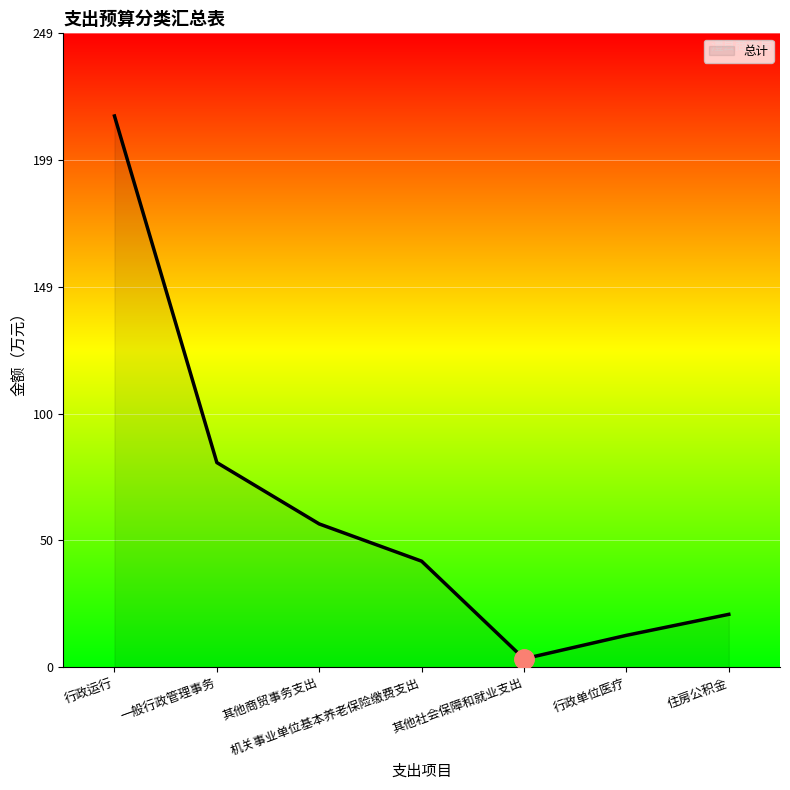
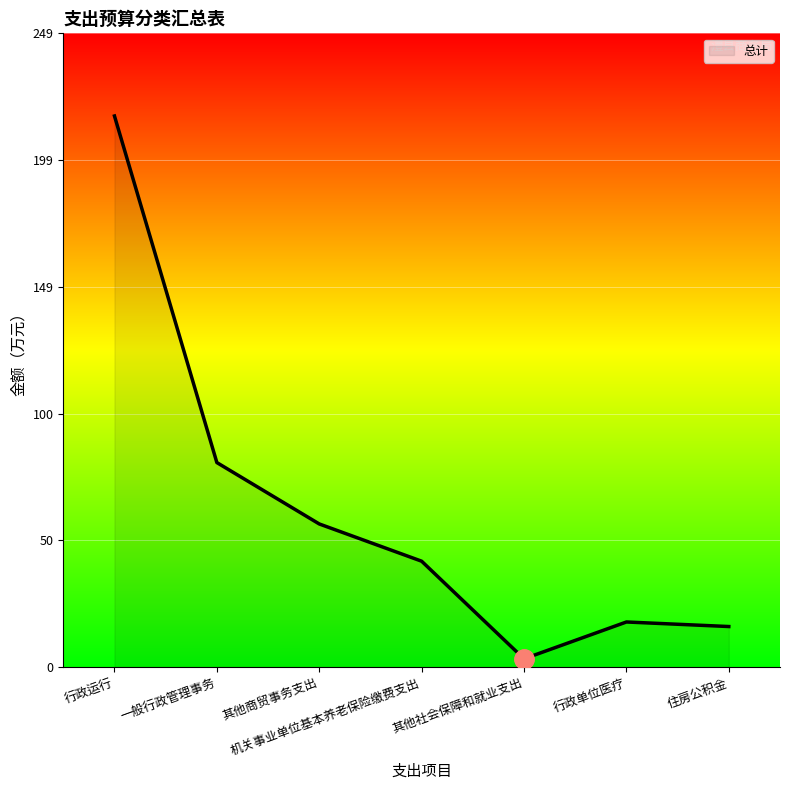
  {
    "总计": {
      "行政运行": 217,
      "一般行政管理事务": 80,
      "其他商贸事务支出": 56,
      "机关事业单位基本养老保险缴费支出": 42,
-     "行政单位医疗": 12,
-     "住房公积金": 21
+     "行政单位医疗": 18,
+     "住房公积金": 16
    }
  }
